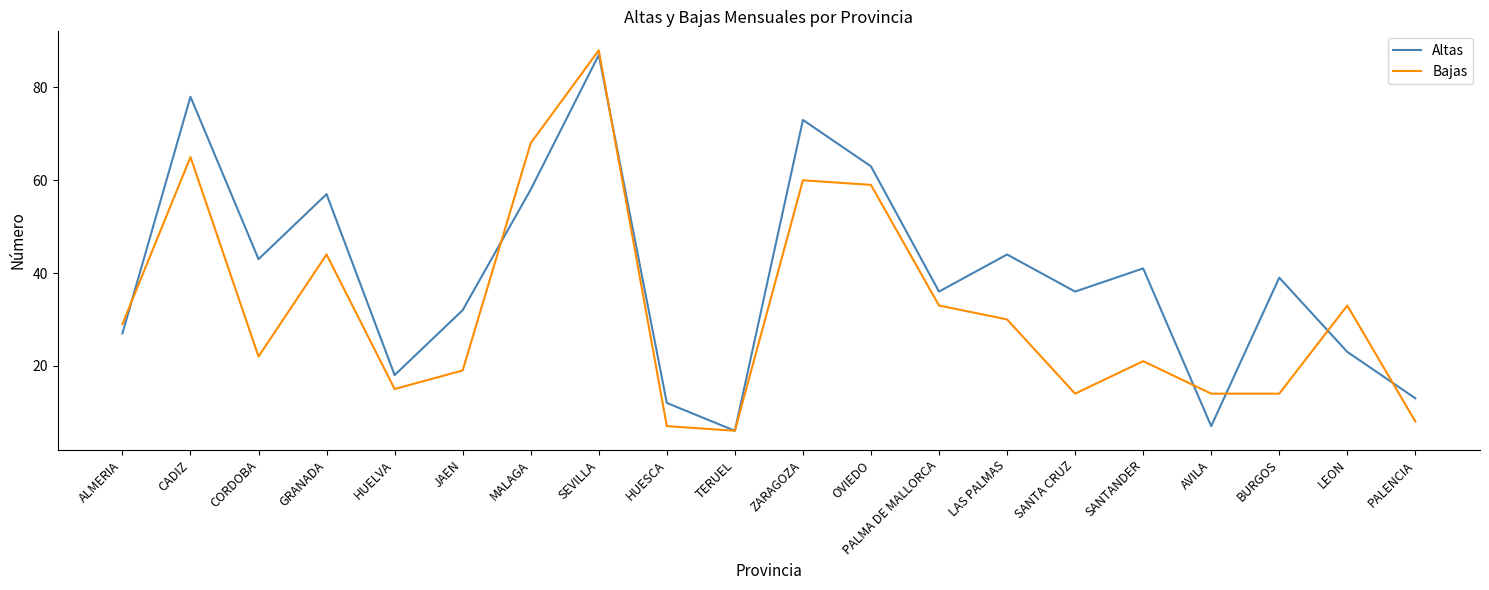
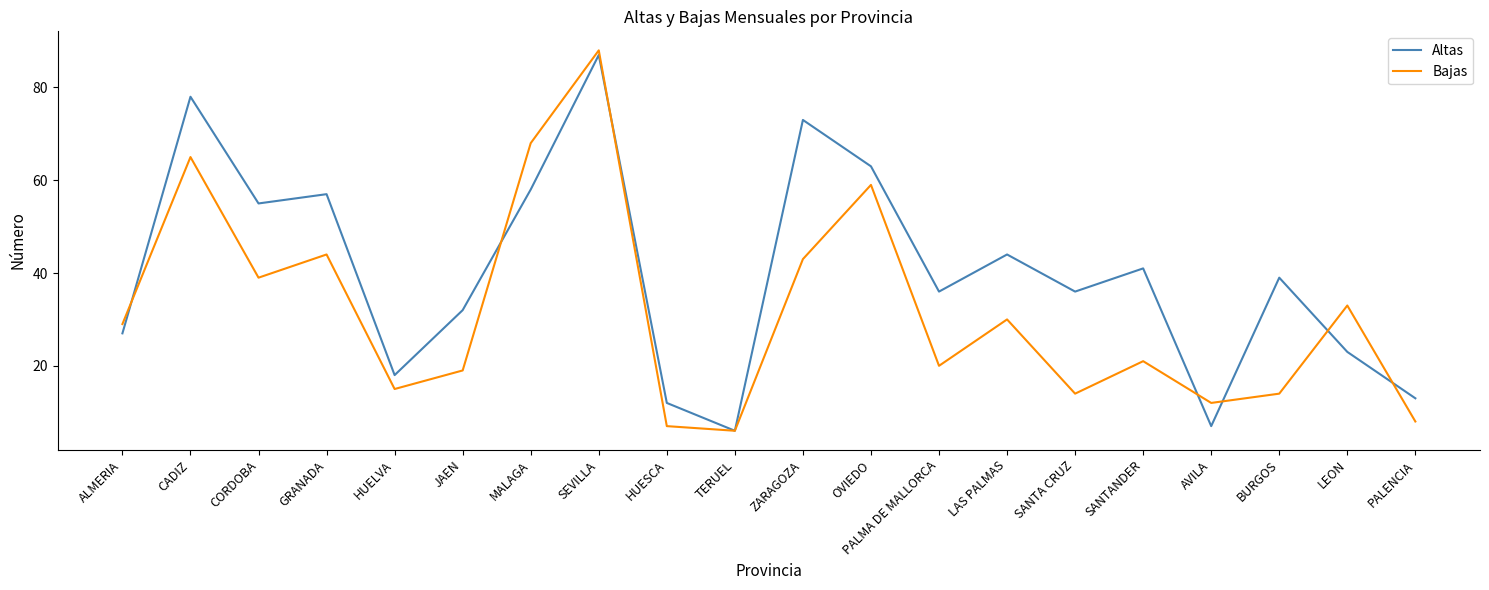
  {
    "Altas": {
      "ALMERIA": 27,
      "CADIZ": 78,
-     "CORDOBA": 43,
+     "CORDOBA": 55,
      "GRANADA": 57,
      "HUELVA": 18,
      "JAEN": 32,
      "MALAGA": 58,
      "SEVILLA": 87,
      "HUESCA": 12,
      "ZARAGOZA": 73,
      "OVIEDO": 63,
      "PALMA DE MALLORCA": 36,
      "LAS PALMAS": 44,
      "SANTA CRUZ": 36,
      "SANTANDER": 41,
      "AVILA": 7,
      "BURGOS": 39,
      "LEON": 23,
      "PALENCIA": 13
    },
    "Bajas": {
      "ALMERIA": 29,
      "CADIZ": 65,
-     "CORDOBA": 22,
+     "CORDOBA": 39,
      "GRANADA": 44,
      "HUELVA": 15,
      "JAEN": 19,
      "MALAGA": 68,
      "SEVILLA": 88,
      "HUESCA": 7,
-     "ZARAGOZA": 60,
+     "ZARAGOZA": 43,
      "OVIEDO": 59,
-     "PALMA DE MALLORCA": 33,
+     "PALMA DE MALLORCA": 20,
      "LAS PALMAS": 30,
      "SANTA CRUZ": 14,
      "SANTANDER": 21,
-     "AVILA": 14,
+     "AVILA": 12,
      "BURGOS": 14,
      "LEON": 33,
      "PALENCIA": 8
    }
  }
